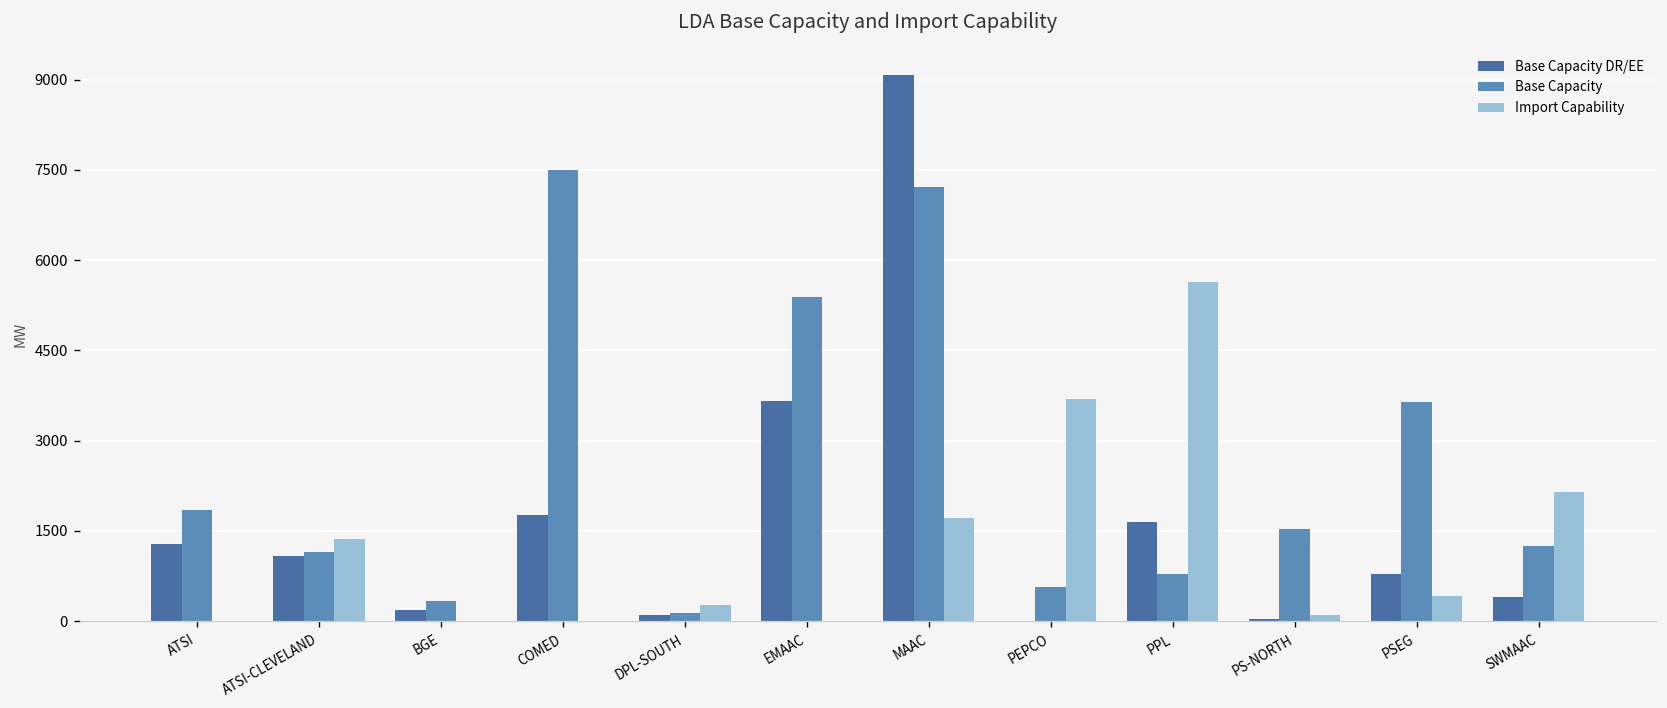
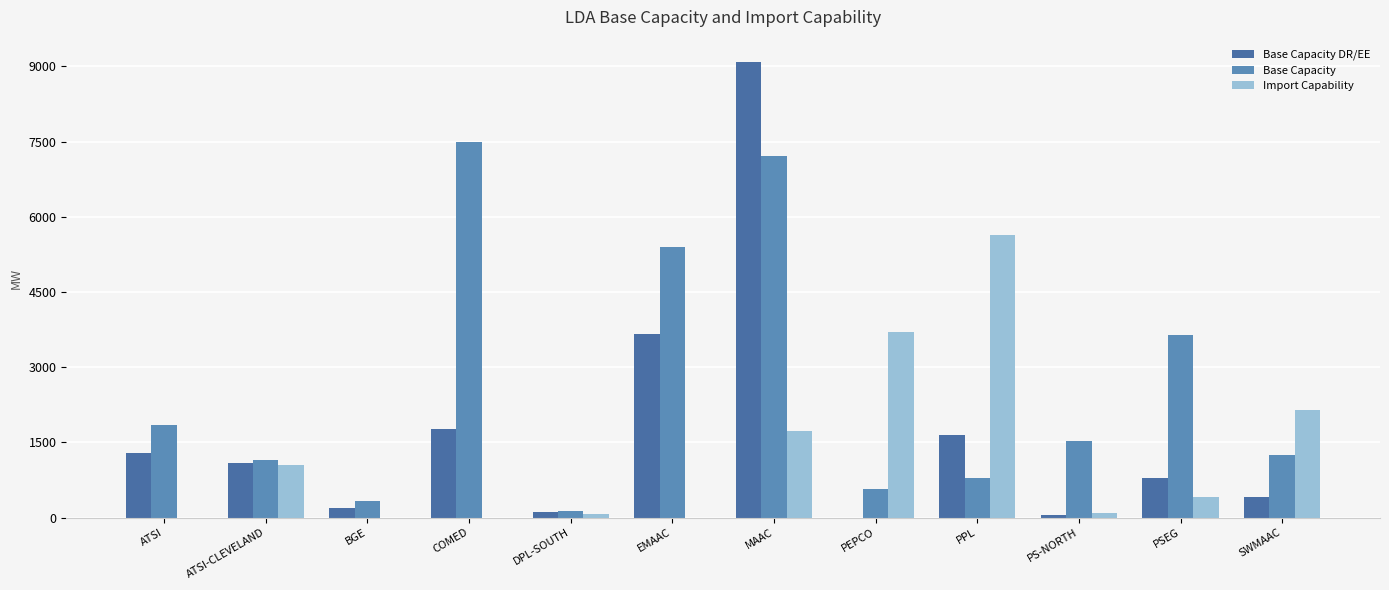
  {
    "Import Capability": {
      "ATSI": 0,
-     "ATSI-CLEVELAND": 1400,
+     "ATSI-CLEVELAND": 1000,
      "BGE": 0,
      "COMED": 0,
-     "DPL-SOUTH": 300,
+     "DPL-SOUTH": 100,
      "EMAAC": 0,
      "MAAC": 1700,
      "PEPCO": 3700,
      "PPL": 5600,
      "PS-NORTH": 100,
      "PSEG": 400,
      "SWMAAC": 2100
    }
  }
